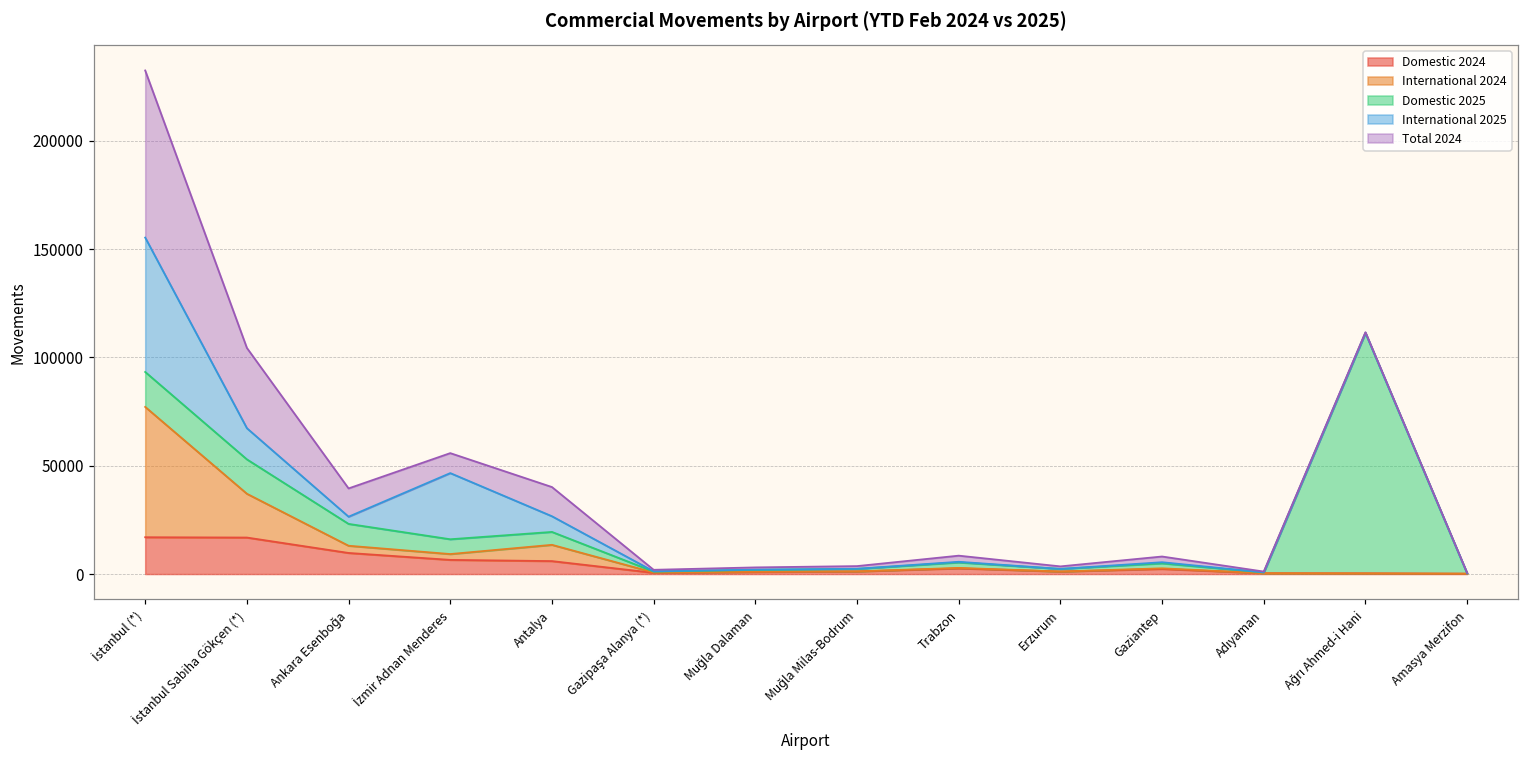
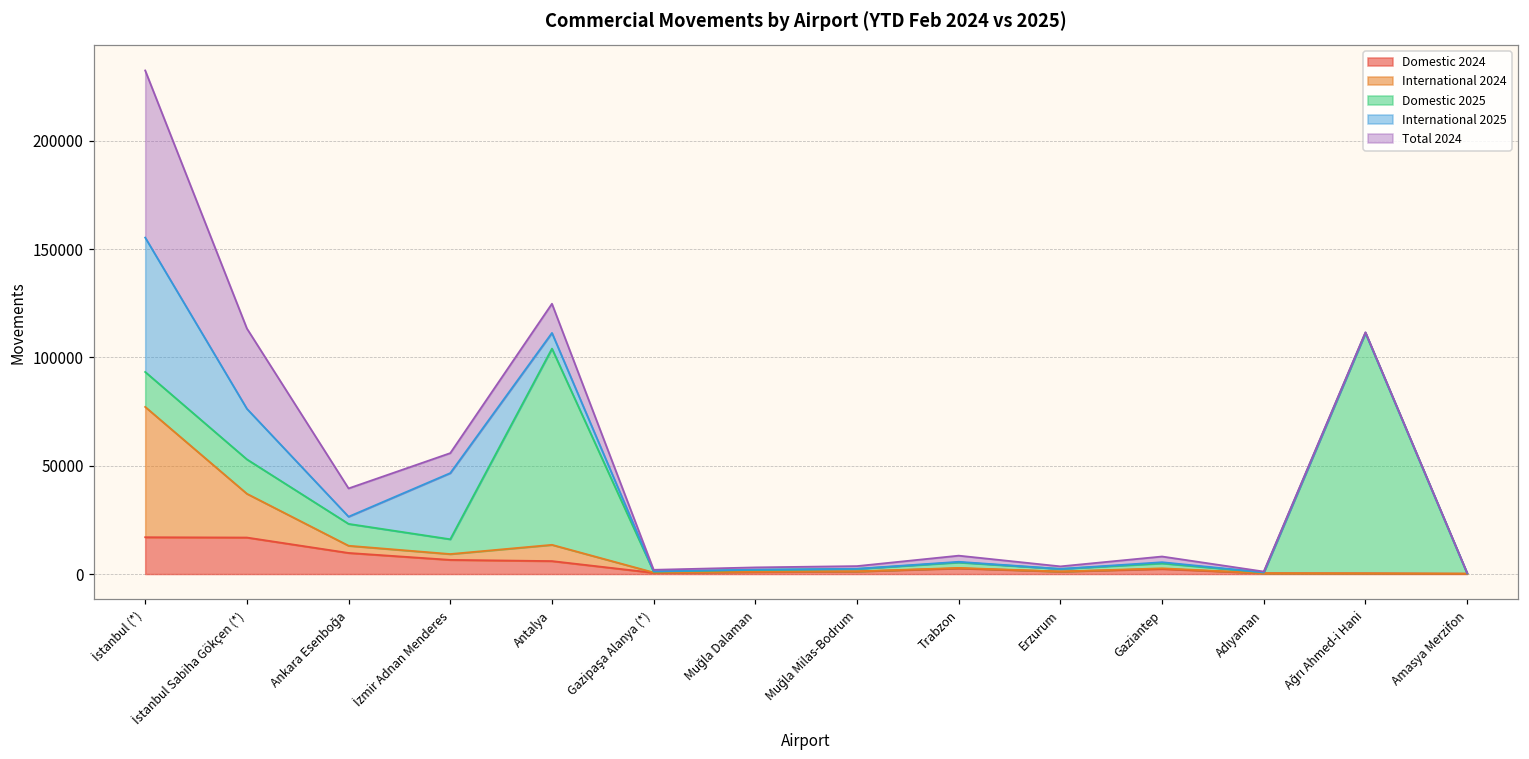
  {
    "Domestic 2025": {
      "İstanbul (*)": 16000,
      "İstanbul Sabiha Gökçen (*)": 16000,
      "Ankara Esenboğa": 10000,
      "İzmir Adnan Menderes": 7000,
-     "Antalya": 6000
+     "Antalya": 91000
    },
    "International 2025": {
      "İstanbul (*)": 62000,
-     "İstanbul Sabiha Gökçen (*)": 14000,
+     "İstanbul Sabiha Gökçen (*)": 23000,
      "Ankara Esenboğa": 3000,
      "İzmir Adnan Menderes": 31000,
      "Antalya": 7000
    },
    "Total 2024": {
      "İstanbul (*)": 77000,
      "İstanbul Sabiha Gökçen (*)": 37000,
      "Ankara Esenboğa": 13000,
      "İzmir Adnan Menderes": 9000,
      "Antalya": 13000,
      "Trabzon": 3000,
      "Gaziantep": 3000
    }
  }
